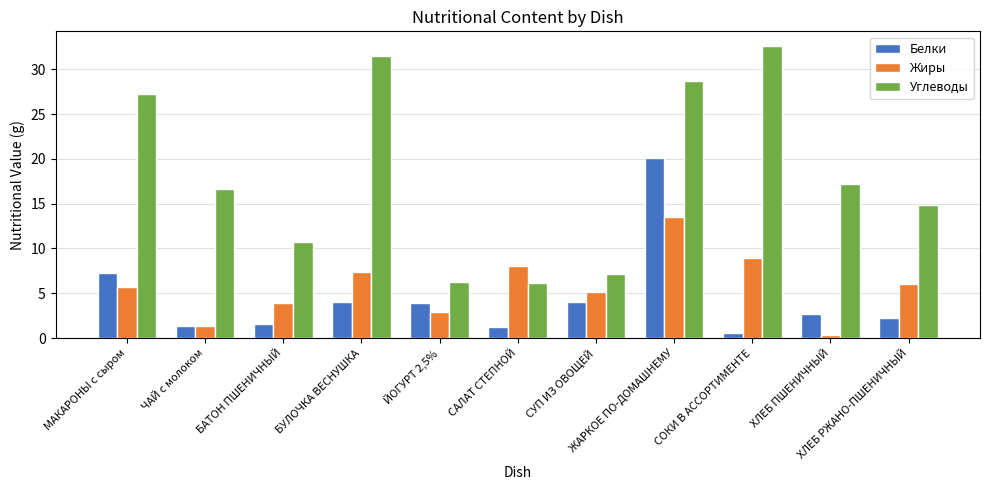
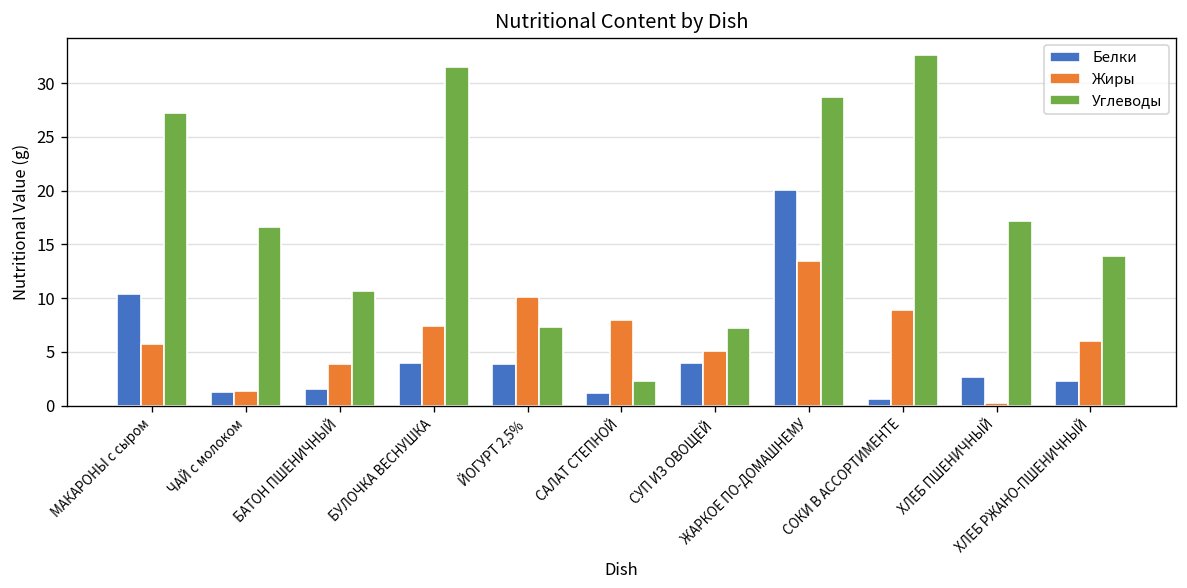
  {
    "Белки": {
-     "МАКАРОНЫ с сыром": 7,
+     "МАКАРОНЫ с сыром": 10,
      "ЧАЙ с молоком": 1,
      "БАТОН ПШЕНИЧНЫЙ": 2,
      "БУЛОЧКА ВЕСНУШКА": 4,
      "ЙОГУРТ 2,5%": 4,
      "САЛАТ СТЕПНОЙ": 1,
      "СУП ИЗ ОВОЩЕЙ": 4,
      "ЖАРКОЕ ПО-ДОМАШНЕМУ": 20,
      "СОКИ В АССОРТИМЕНТЕ": 1,
      "ХЛЕБ ПШЕНИЧНЫЙ": 3,
      "ХЛЕБ РЖАНО-ПШЕНИЧНЫЙ": 2
    },
    "Жиры": {
      "МАКАРОНЫ с сыром": 6,
      "ЧАЙ с молоком": 1,
      "БАТОН ПШЕНИЧНЫЙ": 4,
      "БУЛОЧКА ВЕСНУШКА": 7,
-     "ЙОГУРТ 2,5%": 3,
+     "ЙОГУРТ 2,5%": 10,
      "САЛАТ СТЕПНОЙ": 8,
      "СУП ИЗ ОВОЩЕЙ": 5,
      "ЖАРКОЕ ПО-ДОМАШНЕМУ": 14,
      "СОКИ В АССОРТИМЕНТЕ": 9,
      "ХЛЕБ ПШЕНИЧНЫЙ": 0,
      "ХЛЕБ РЖАНО-ПШЕНИЧНЫЙ": 6
    },
    "Углеводы": {
      "МАКАРОНЫ с сыром": 27,
      "ЧАЙ с молоком": 17,
      "БАТОН ПШЕНИЧНЫЙ": 11,
      "БУЛОЧКА ВЕСНУШКА": 32,
-     "ЙОГУРТ 2,5%": 6,
-     "САЛАТ СТЕПНОЙ": 6,
+     "ЙОГУРТ 2,5%": 7,
+     "САЛАТ СТЕПНОЙ": 2,
      "СУП ИЗ ОВОЩЕЙ": 7,
      "ЖАРКОЕ ПО-ДОМАШНЕМУ": 29,
      "СОКИ В АССОРТИМЕНТЕ": 33,
      "ХЛЕБ ПШЕНИЧНЫЙ": 17,
-     "ХЛЕБ РЖАНО-ПШЕНИЧНЫЙ": 15
+     "ХЛЕБ РЖАНО-ПШЕНИЧНЫЙ": 14
    }
  }
